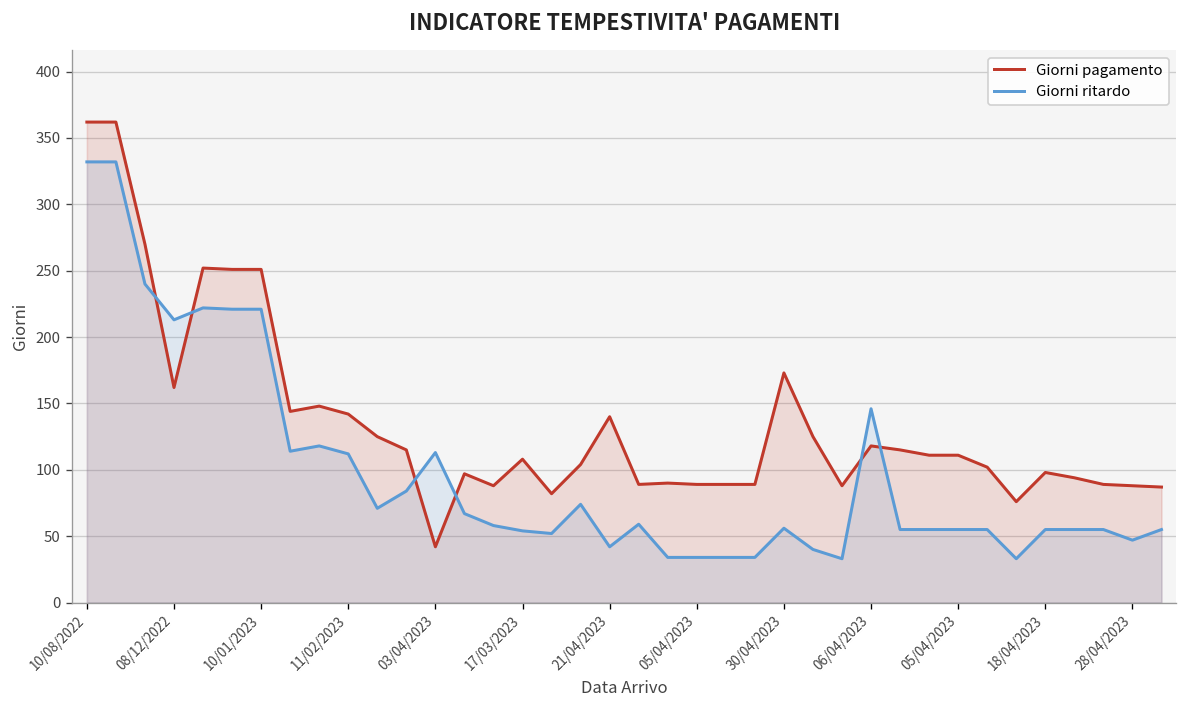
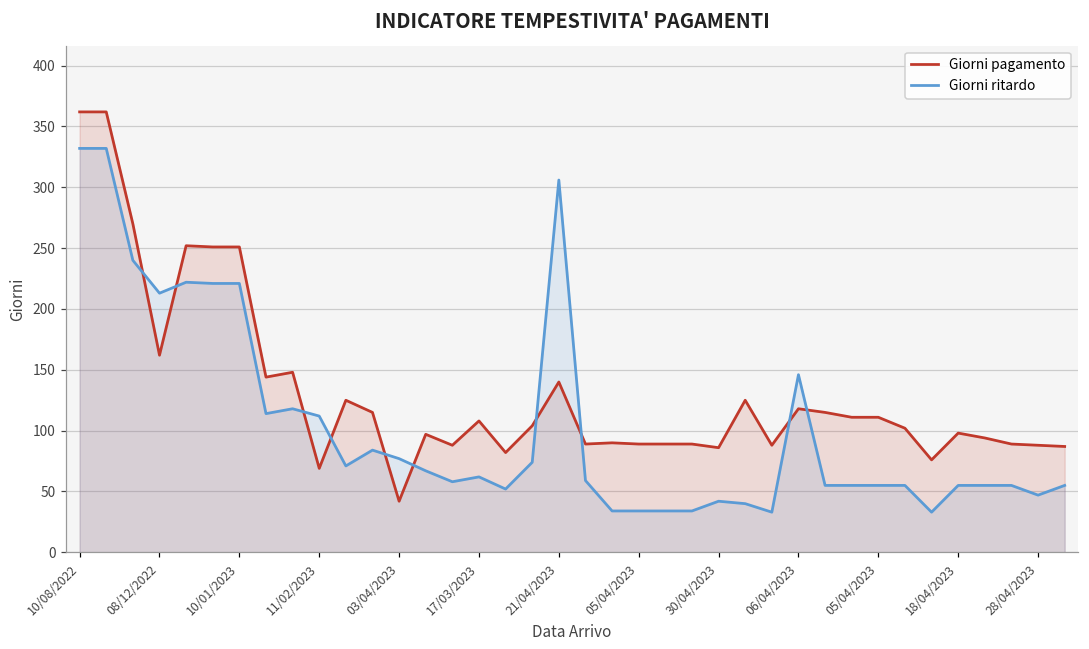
  {
    "Giorni pagamento": {
      "10/08/2022": 362,
      "08/12/2022": 162,
      "10/01/2023": 251,
-     "11/02/2023": 142,
+     "11/02/2023": 69,
      "03/04/2023": 42,
      "17/03/2023": 108,
      "21/04/2023": 140,
-     "30/04/2023": 173,
+     "30/04/2023": 86,
      "06/04/2023": 118,
      "18/04/2023": 98,
      "28/04/2023": 88
    },
    "Giorni ritardo": {
      "10/08/2022": 332,
      "08/12/2022": 213,
      "10/01/2023": 221,
      "11/02/2023": 112,
-     "03/04/2023": 113,
-     "17/03/2023": 54,
-     "21/04/2023": 42,
-     "30/04/2023": 56,
+     "03/04/2023": 77,
+     "17/03/2023": 62,
+     "21/04/2023": 306,
+     "30/04/2023": 42,
      "06/04/2023": 146,
      "18/04/2023": 55,
      "28/04/2023": 47
    }
  }
